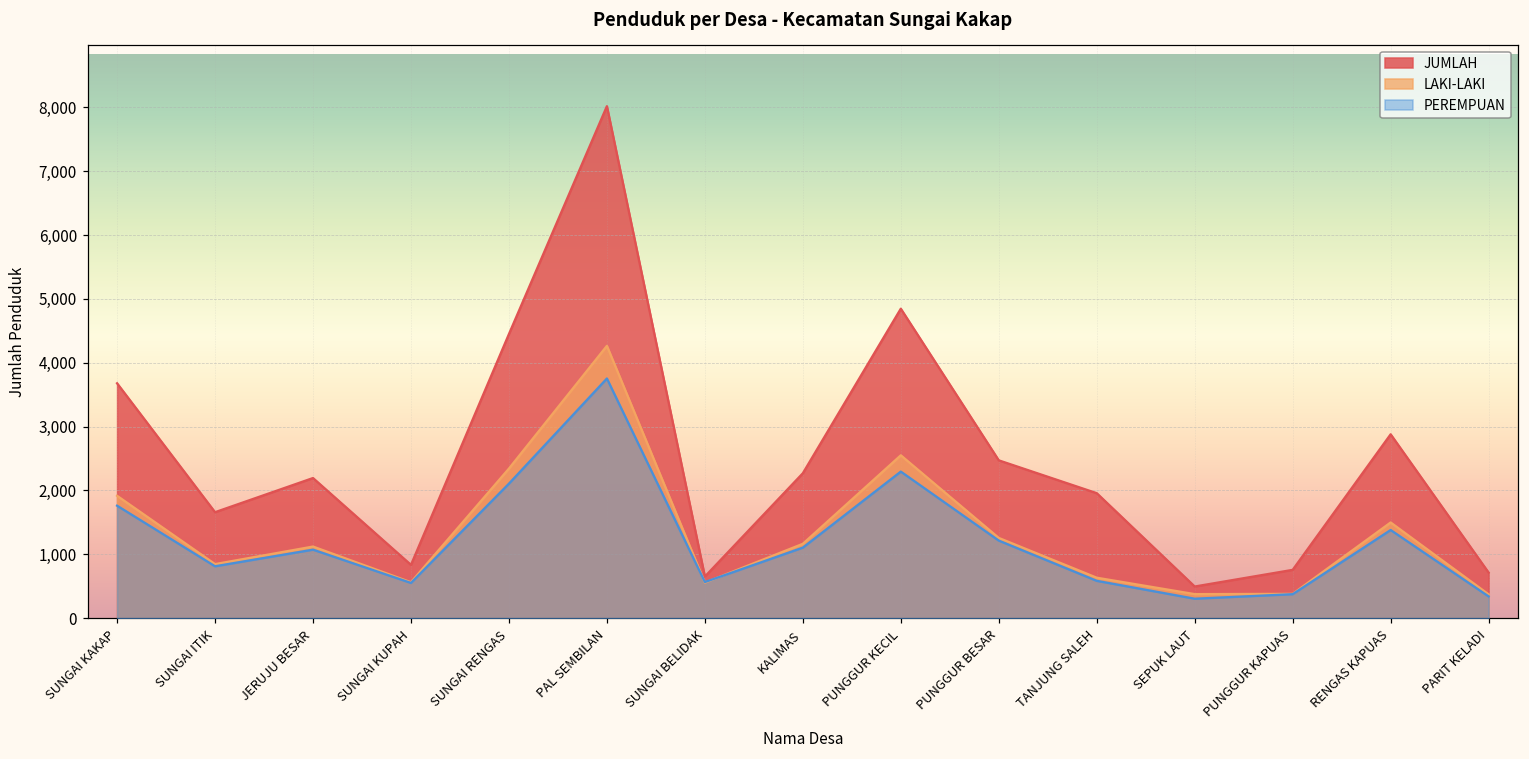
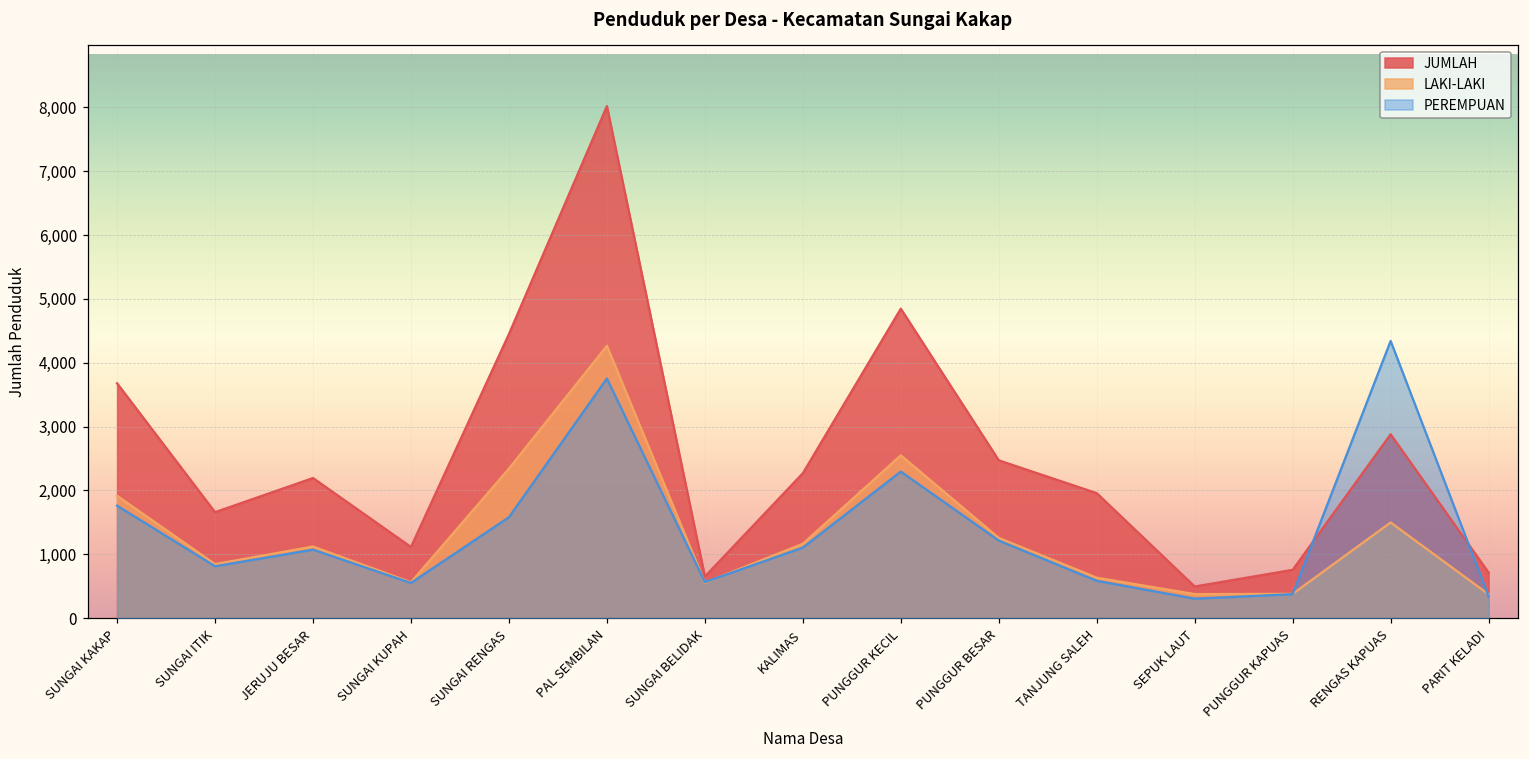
  {
    "JUMLAH": {
      "SUNGAI KAKAP": "3,700",
      "SUNGAI ITIK": "1,700",
      "JERUJU BESAR": "2,200",
-     "SUNGAI KUPAH": "800",
+     "SUNGAI KUPAH": "1,100",
      "SUNGAI RENGAS": "4,500",
      "PAL SEMBILAN": "8,000",
      "SUNGAI BELIDAK": "700",
      "KALIMAS": "2,300",
      "PUNGGUR KECIL": "4,800",
      "PUNGGUR BESAR": "2,500",
      "TANJUNG SALEH": "2,000",
      "SEPUK LAUT": "500",
      "PUNGGUR KAPUAS": "800",
      "RENGAS KAPUAS": "2,900",
      "PARIT KELADI": "700"
    },
    "LAKI-LAKI": {
      "SUNGAI KAKAP": "1,900",
      "JERUJU BESAR": "1,100",
      "SUNGAI RENGAS": "2,300",
      "PAL SEMBILAN": "4,300",
      "KALIMAS": "1,200",
      "PUNGGUR KECIL": "2,600",
      "TANJUNG SALEH": "600",
      "SEPUK LAUT": "400",
      "RENGAS KAPUAS": "1,500"
    },
    "PEREMPUAN": {
      "SUNGAI KAKAP": "1,800",
      "JERUJU BESAR": "1,100",
-     "SUNGAI RENGAS": "2,100",
+     "SUNGAI RENGAS": "1,600",
      "PAL SEMBILAN": "3,800",
      "KALIMAS": "1,100",
      "PUNGGUR KECIL": "2,300",
      "TANJUNG SALEH": "600",
      "SEPUK LAUT": "300",
-     "RENGAS KAPUAS": "1,400"
+     "RENGAS KAPUAS": "4,300"
    }
  }
